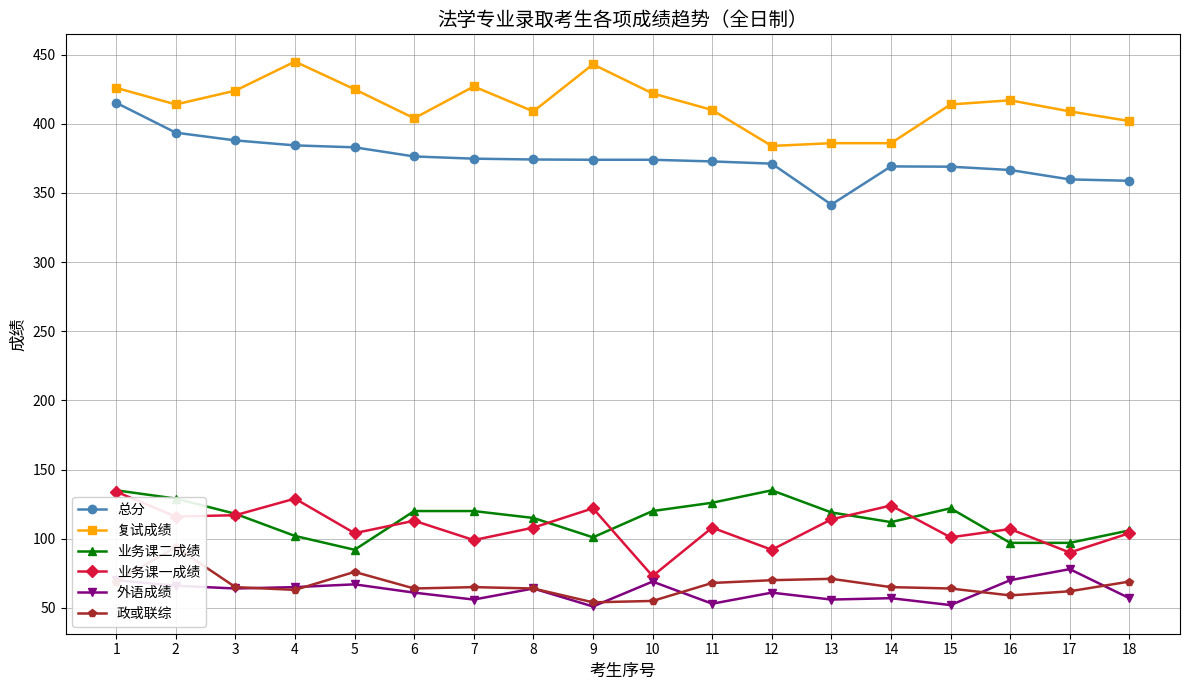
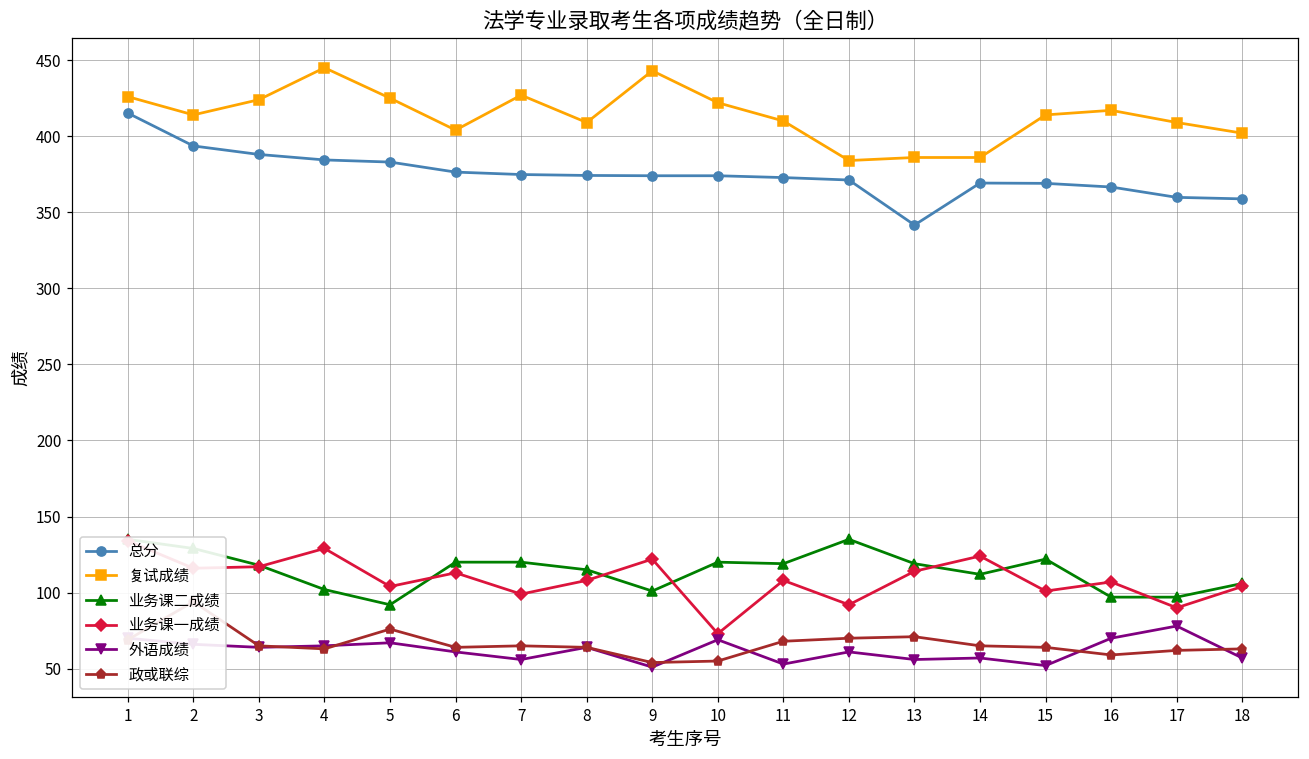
  {
    "总分": {
      "1": 415,
      "2": 394,
      "3": 388,
      "4": 384,
      "5": 383,
      "6": 376,
      "7": 375,
      "8": 374,
      "9": 374,
      "10": 374,
      "11": 373,
      "12": 371,
      "13": 342,
      "14": 369,
      "15": 369,
      "16": 367,
      "17": 360,
      "18": 359
    },
    "复试成绩": {
      "1": 426,
      "2": 414,
      "3": 424,
      "4": 445,
      "5": 425,
      "6": 404,
      "7": 427,
      "8": 409,
      "9": 443,
      "10": 422,
      "11": 410,
      "12": 384,
      "13": 386,
      "14": 386,
      "15": 414,
      "16": 417,
      "17": 409,
      "18": 402
    },
    "业务课二成绩": {
      "4": 102,
      "5": 92,
      "6": 120,
      "7": 120,
      "8": 115,
      "9": 101,
      "10": 120,
-     "11": 126,
+     "11": 119,
      "12": 135,
      "13": 119,
      "14": 112,
      "15": 122,
      "16": 97,
      "17": 97,
      "18": 106
    },
    "业务课一成绩": {
      "4": 129,
      "5": 104,
      "6": 113,
      "7": 99,
      "8": 108,
      "9": 122,
      "10": 73,
      "11": 108,
      "12": 92,
      "13": 114,
      "14": 124,
      "15": 101,
      "16": 107,
      "17": 90,
      "18": 104
    },
    "外语成绩": {
      "4": 65,
      "5": 67,
      "6": 61,
      "7": 56,
      "9": 51,
      "10": 69,
      "11": 53,
      "12": 61,
      "13": 56,
      "14": 57,
      "15": 52,
      "16": 70,
      "17": 78,
      "18": 57
    },
    "政或联综": {
      "4": 63,
      "5": 76,
      "6": 64,
      "7": 65,
      "9": 54,
      "10": 55,
      "11": 68,
      "12": 70,
      "13": 71,
      "14": 65,
      "15": 64,
      "16": 59,
      "17": 62,
-     "18": 69
+     "18": 63
    }
  }
